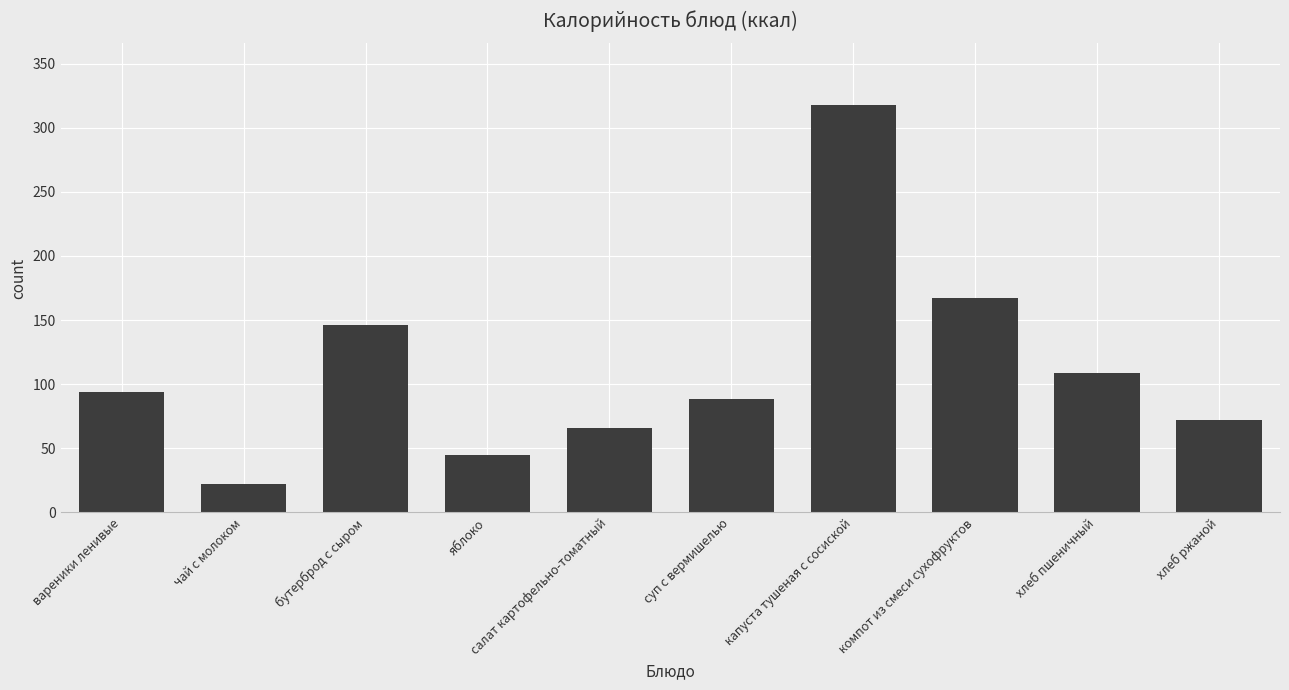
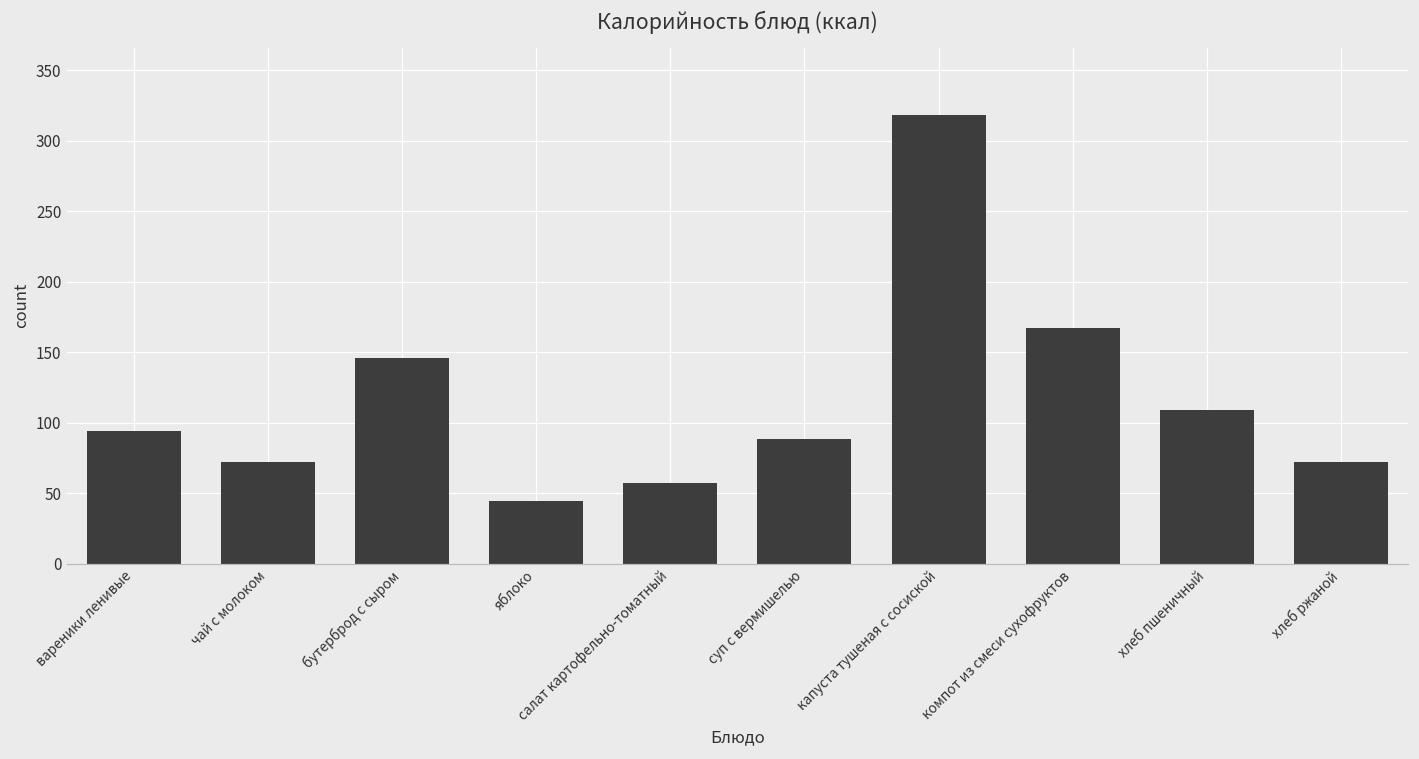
  {
    "вареники ленивые": 94,
-   "чай с молоком": 22,
+   "чай с молоком": 72,
    "бутерброд с сыром": 146,
    "яблоко": 44,
-   "салат картофельно-томатный": 66,
+   "салат картофельно-томатный": 57,
    "суп с вермишелью": 89,
    "капуста тушеная с сосиской": 318,
    "компот из смеси сухофруктов": 167,
    "хлеб пшеничный": 109,
    "хлеб ржаной": 72
  }
